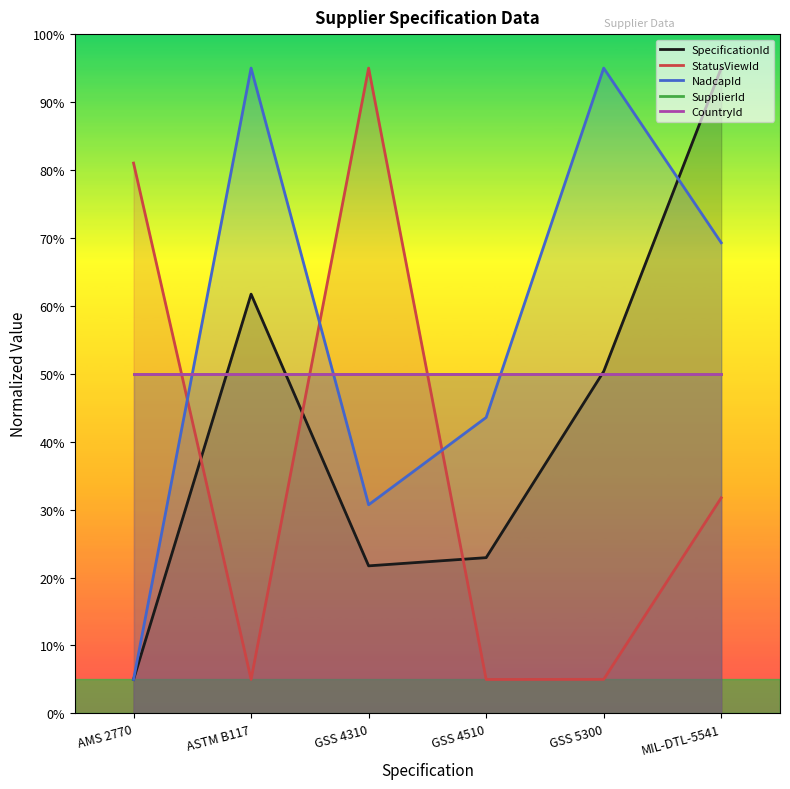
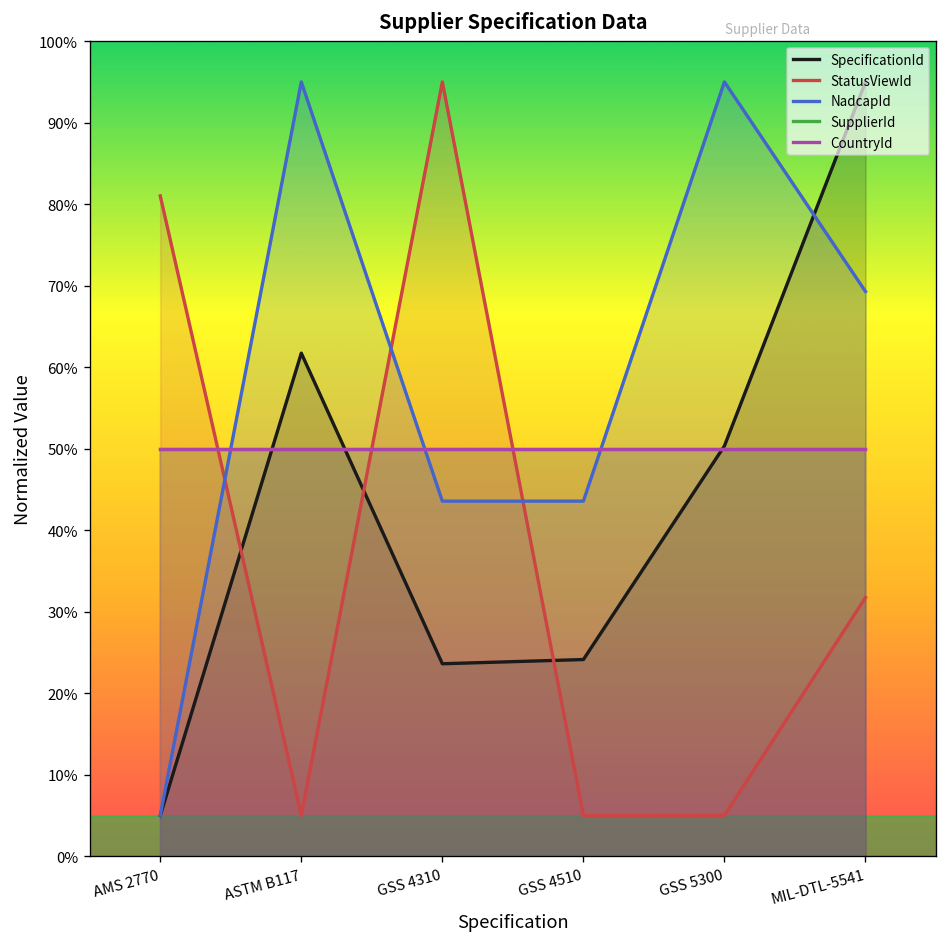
  {
    "SpecificationId": {
      "ASTM B117": "62%",
-     "GSS 4310": "22%",
-     "GSS 4510": "23%"
+     "GSS 4310": "24%",
+     "GSS 4510": "24%"
    },
    "StatusViewId": {
      "AMS 2770": "81%",
      "ASTM B117": "5%",
      "GSS 4310": "95%",
      "GSS 5300": "5%",
      "MIL-DTL-5541": "32%"
    },
    "NadcapId": {
      "ASTM B117": "95%",
-     "GSS 4310": "31%",
+     "GSS 4310": "44%",
      "GSS 4510": "44%",
      "GSS 5300": "95%",
      "MIL-DTL-5541": "69%"
    },
    "CountryId": {
      "AMS 2770": "50%",
      "ASTM B117": "50%",
      "GSS 4310": "50%",
      "GSS 4510": "50%",
      "MIL-DTL-5541": "50%"
    }
  }
